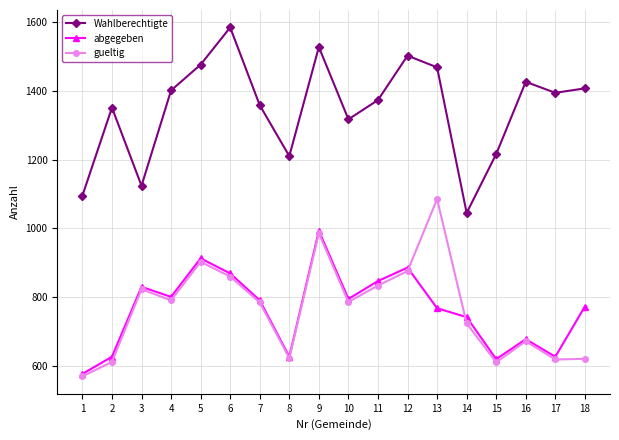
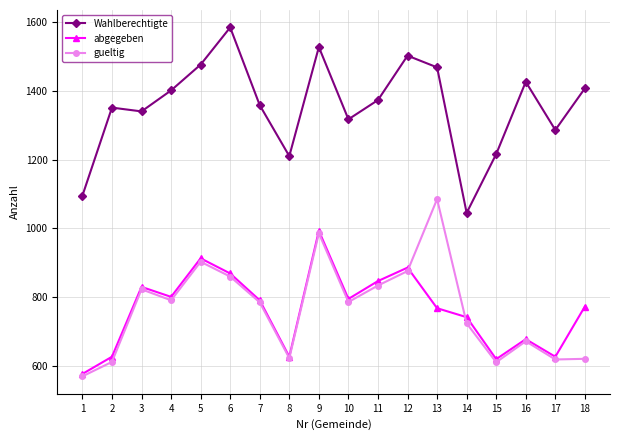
  {
    "Wahlberechtigte": {
      "1": 1100,
      "2": 1350,
-     "3": 1120,
+     "3": 1340,
      "4": 1400,
      "5": 1480,
      "6": 1580,
      "7": 1360,
      "8": 1210,
      "9": 1530,
      "10": 1320,
      "11": 1370,
      "12": 1500,
      "13": 1470,
      "14": 1050,
      "15": 1220,
      "16": 1430,
-     "17": 1390,
+     "17": 1290,
      "18": 1410
    },
    "abgegeben": {
      "2": 630,
      "4": 800,
      "5": 910,
      "6": 870,
      "10": 800,
      "11": 850,
      "12": 890,
      "13": 770,
      "14": 740,
      "15": 620,
      "17": 630,
      "18": 770
    },
    "gueltig": {
      "2": 610,
      "4": 790,
      "5": 900,
      "6": 860,
      "10": 790,
      "11": 830,
      "12": 880,
      "13": 1090,
      "14": 720,
      "15": 610,
      "17": 620,
      "18": 620
    }
  }
